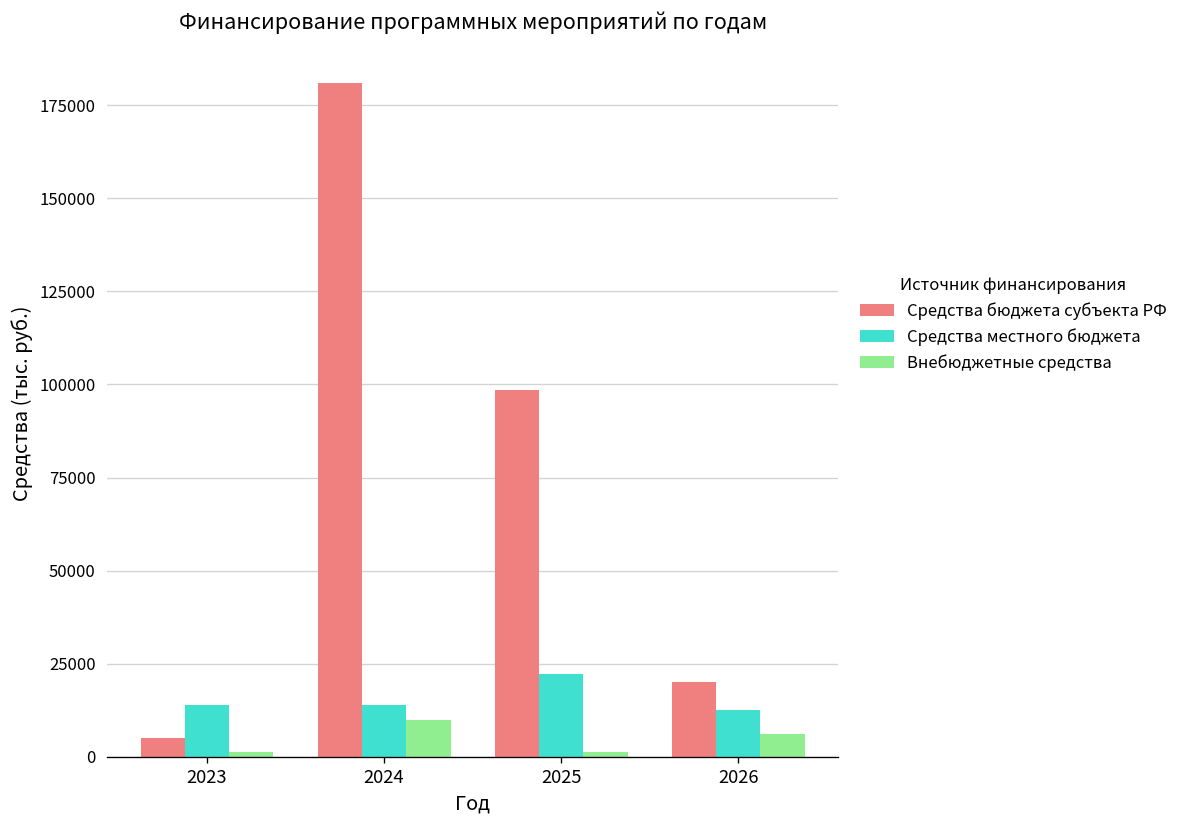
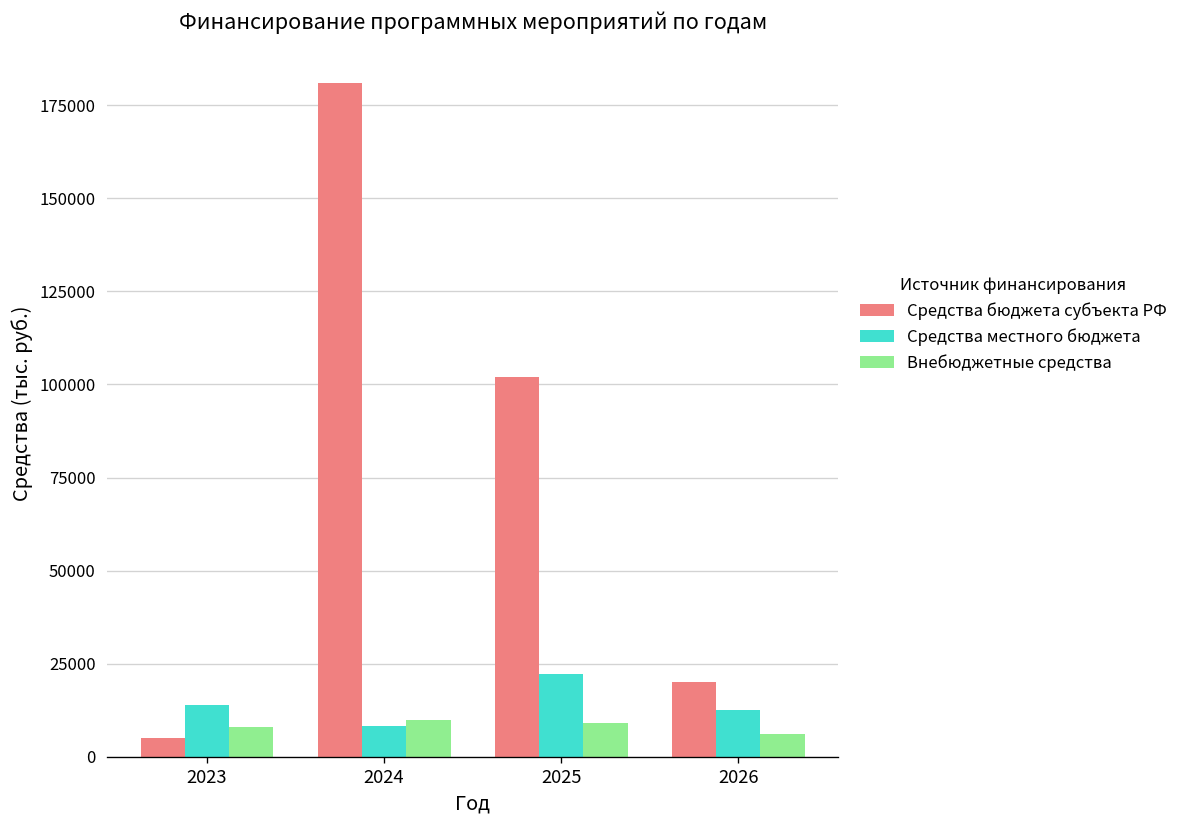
  {
    "Средства бюджета субъекта РФ": {
      "2023": 5000,
      "2024": 181000,
-     "2025": 98000,
+     "2025": 102000,
      "2026": 20000
    },
    "Средства местного бюджета": {
      "2023": 14000,
-     "2024": 14000,
+     "2024": 8000,
      "2025": 22000,
      "2026": 13000
    },
    "Внебюджетные средства": {
-     "2023": 1000,
+     "2023": 8000,
      "2024": 10000,
-     "2025": 1000,
+     "2025": 9000,
      "2026": 6000
    }
  }
